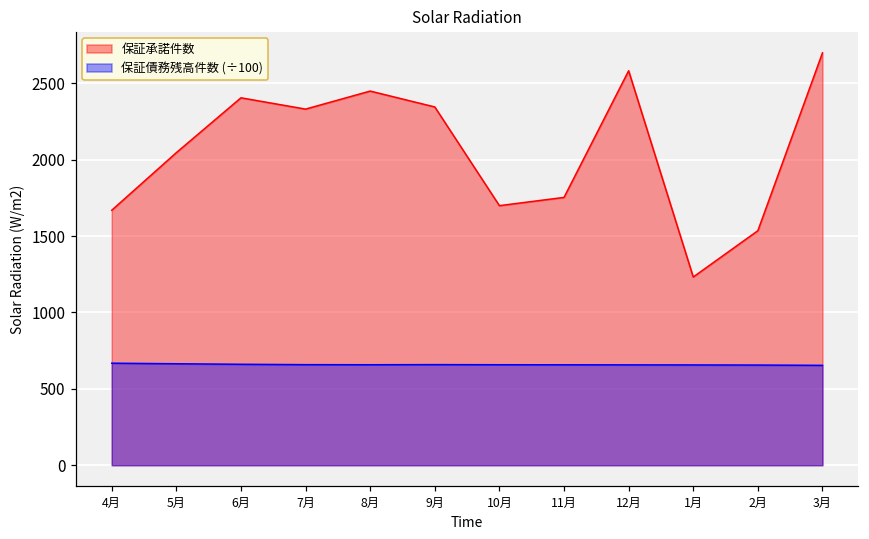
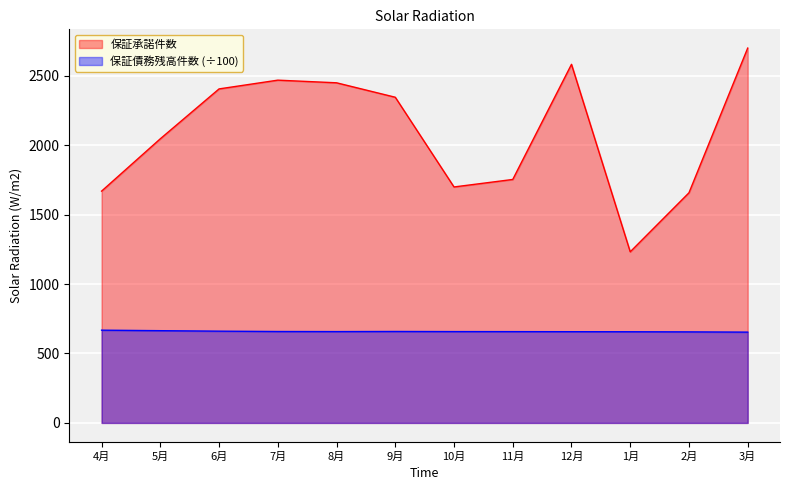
  {
    "保証承諾件数": {
      "4月": 1670,
      "5月": 2050,
      "6月": 2410,
-     "7月": 2330,
+     "7月": 2470,
      "8月": 2450,
      "9月": 2350,
      "10月": 1700,
      "11月": 1750,
      "12月": 2580,
      "1月": 1230,
-     "2月": 1540,
+     "2月": 1660,
      "3月": 2700
    },
    "保証債務残高件数 (÷100)": {
      "4月": 670,
      "5月": 660,
      "6月": 660,
      "7月": 660,
      "8月": 660,
      "9月": 660,
      "10月": 660,
      "11月": 660,
      "12月": 660,
      "1月": 660,
      "2月": 660,
      "3月": 650
    }
  }
